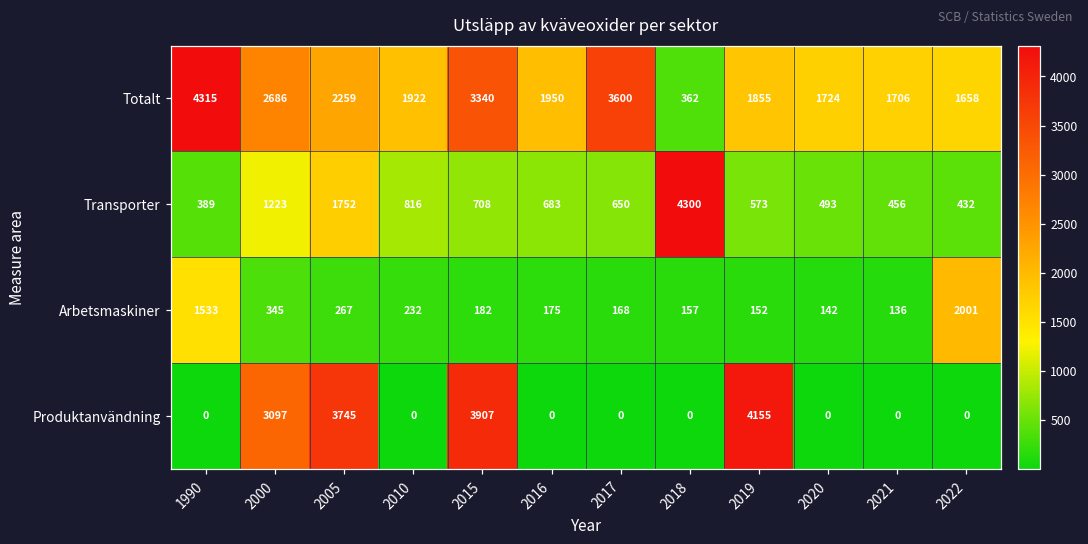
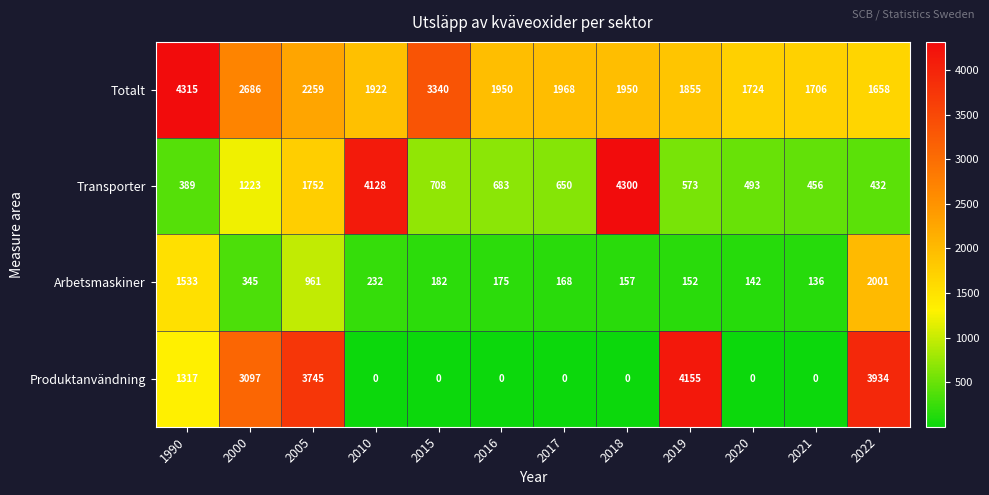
  {
    "Totalt": {
      "1990": 4315,
      "2000": 2686,
      "2005": 2259,
      "2010": 1922,
      "2015": 3340,
      "2016": 1950,
-     "2017": 3600,
-     "2018": 362,
+     "2017": 1968,
+     "2018": 1950,
      "2019": 1855,
      "2020": 1724,
      "2021": 1706,
      "2022": 1658
    },
    "Transporter": {
      "1990": 389,
      "2000": 1223,
      "2005": 1752,
-     "2010": 816,
+     "2010": 4128,
      "2015": 708,
      "2016": 683,
      "2017": 650,
      "2018": 4300,
      "2019": 573,
      "2020": 493,
      "2021": 456,
      "2022": 432
    },
    "Arbetsmaskiner": {
      "1990": 1533,
      "2000": 345,
-     "2005": 267,
+     "2005": 961,
      "2010": 232,
      "2015": 182,
      "2016": 175,
      "2017": 168,
      "2018": 157,
      "2019": 152,
      "2020": 142,
      "2021": 136,
      "2022": 2001
    },
    "Produktanvändning": {
-     "1990": 0,
+     "1990": 1317,
      "2000": 3097,
      "2005": 3745,
      "2010": 0,
-     "2015": 3907,
+     "2015": 0,
      "2016": 0,
      "2017": 0,
      "2018": 0,
      "2019": 4155,
      "2020": 0,
      "2021": 0,
-     "2022": 0
+     "2022": 3934
    }
  }
